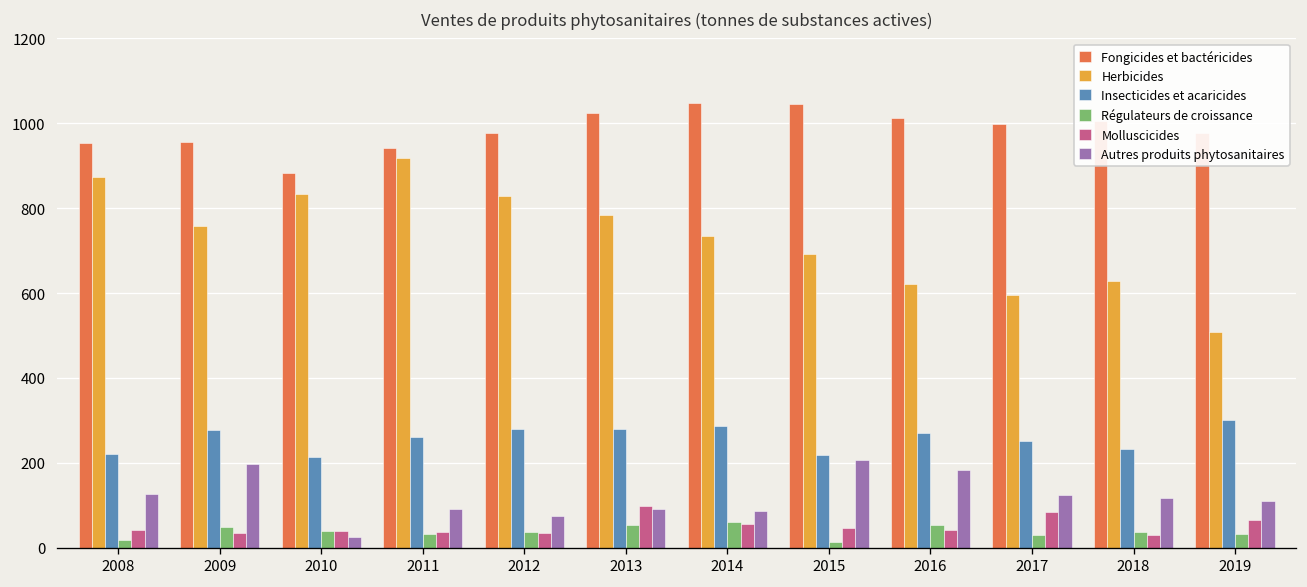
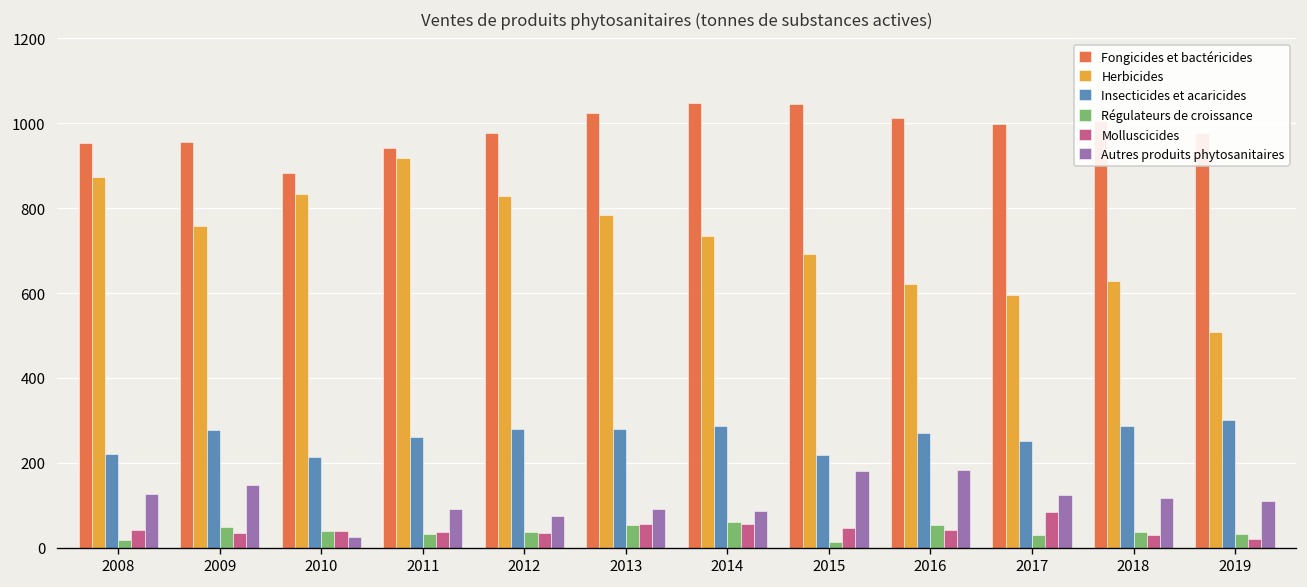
  {
    "Insecticides et acaricides": {
      "2008": 220,
      "2009": 280,
      "2010": 210,
      "2011": 260,
      "2012": 280,
      "2013": 280,
      "2014": 290,
      "2015": 220,
      "2016": 270,
      "2017": 250,
-     "2018": 230,
+     "2018": 290,
      "2019": 300
    },
    "Régulateurs de croissance": {
      "2008": 20,
      "2009": 50,
      "2010": 40,
      "2011": 30,
      "2012": 40,
      "2013": 50,
      "2014": 60,
      "2015": 10,
      "2016": 50,
      "2017": 30,
      "2018": 40,
      "2019": 30
    },
    "Molluscicides": {
      "2008": 40,
      "2009": 30,
      "2010": 40,
      "2011": 40,
      "2012": 30,
-     "2013": 100,
+     "2013": 60,
      "2014": 60,
      "2015": 50,
      "2016": 40,
      "2017": 80,
      "2018": 30,
-     "2019": 70
+     "2019": 20
    },
    "Autres produits phytosanitaires": {
      "2008": 130,
-     "2009": 200,
+     "2009": 150,
      "2010": 30,
      "2011": 90,
      "2012": 80,
      "2013": 90,
      "2014": 90,
-     "2015": 210,
+     "2015": 180,
      "2016": 180,
      "2017": 120,
      "2018": 120,
      "2019": 110
    }
  }
